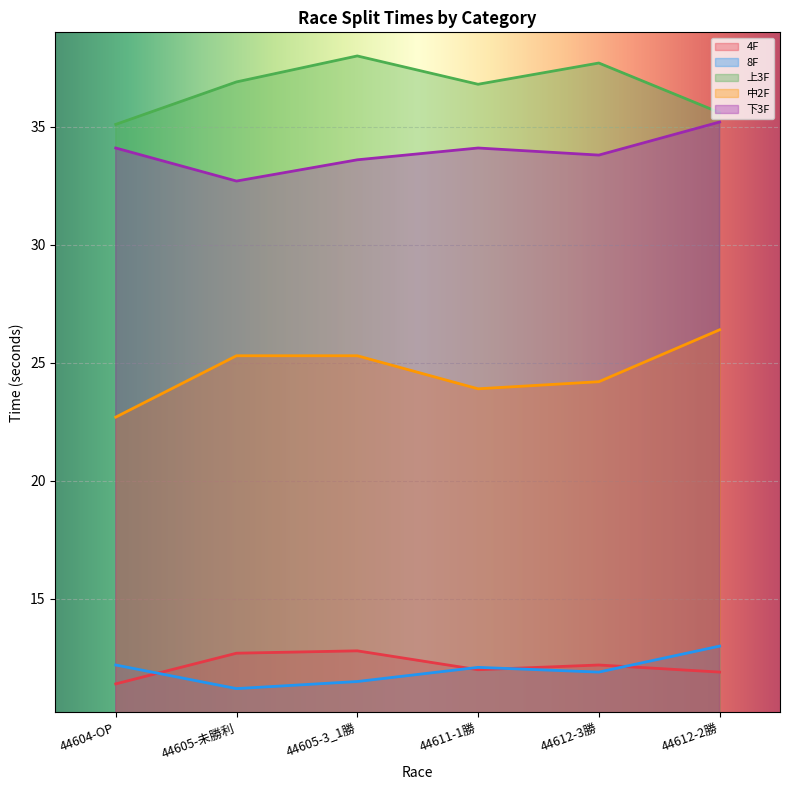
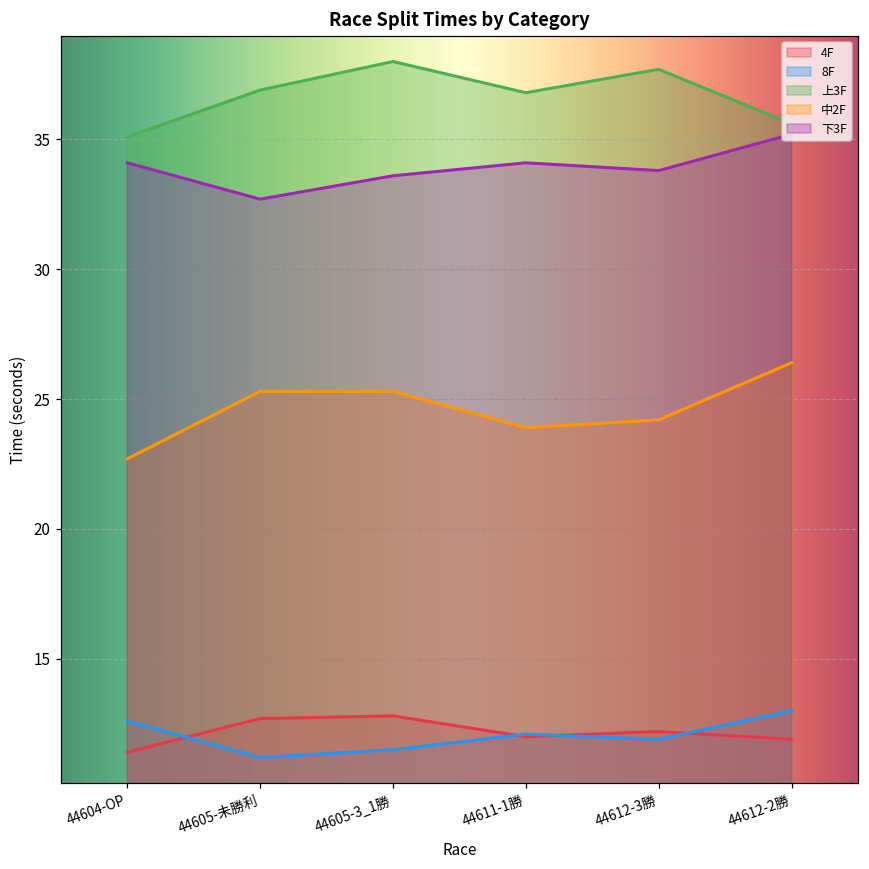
  {
    "4F": {
      "44604-OP": 11.4,
      "44605-未勝利": 12.7,
      "44605-3_1勝": 12.8,
      "44612-3勝": 12.2,
      "44612-2勝": 11.9
    },
    "8F": {
-     "44604-OP": 12.2,
+     "44604-OP": 12.6,
      "44605-未勝利": 11.2,
      "44605-3_1勝": 11.5,
      "44612-3勝": 11.9,
      "44612-2勝": 13.0
    },
    "上3F": {
      "44604-OP": 35.1,
      "44605-未勝利": 36.9,
      "44605-3_1勝": 38.0,
      "44611-1勝": 36.8,
      "44612-3勝": 37.7
    },
    "中2F": {
      "44604-OP": 22.7,
      "44605-未勝利": 25.3,
      "44605-3_1勝": 25.3,
      "44611-1勝": 23.9,
      "44612-3勝": 24.2,
      "44612-2勝": 26.4
    },
    "下3F": {
      "44604-OP": 34.1,
      "44605-未勝利": 32.7,
      "44605-3_1勝": 33.6,
      "44611-1勝": 34.1,
      "44612-3勝": 33.8,
      "44612-2勝": 35.2
    }
  }
